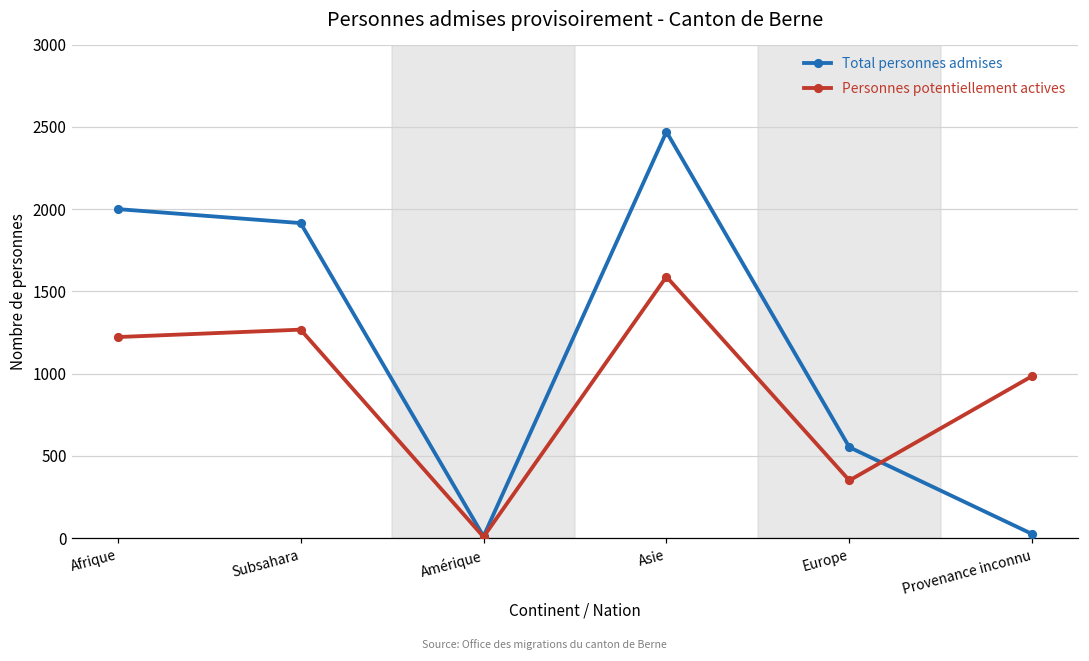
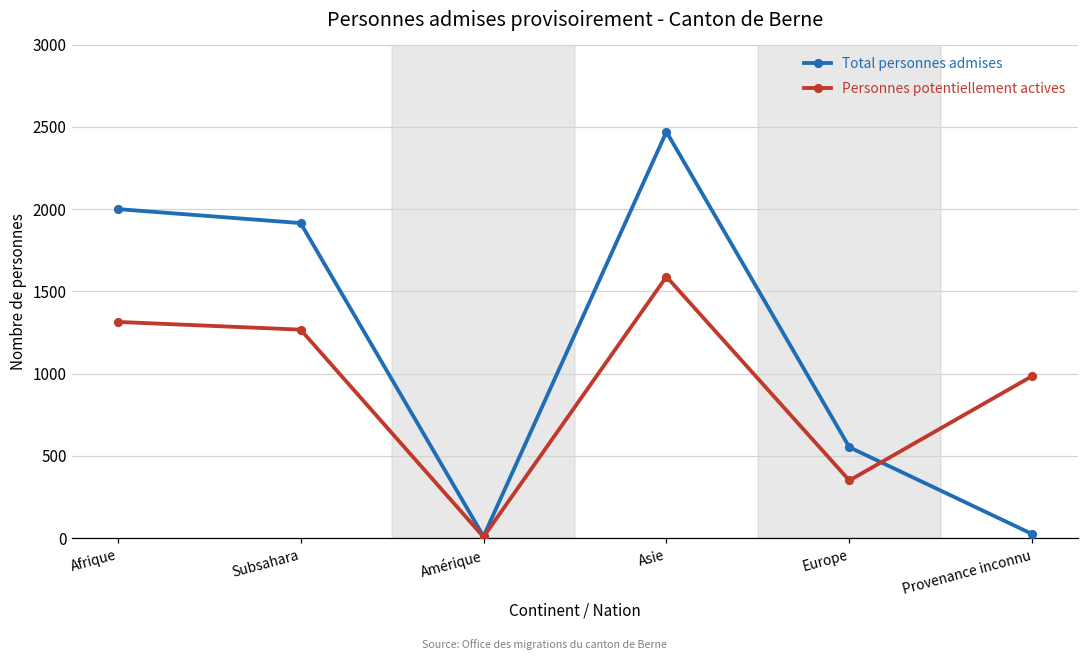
  {
    "Total personnes admises": {
      "Afrique": 2000,
      "Subsahara": 1920,
      "Asie": 2470,
      "Europe": 550,
      "Provenance inconnu": 20
    },
    "Personnes potentiellement actives": {
-     "Afrique": 1220,
+     "Afrique": 1310,
      "Subsahara": 1270,
      "Asie": 1590,
      "Europe": 350,
      "Provenance inconnu": 990
    }
  }
